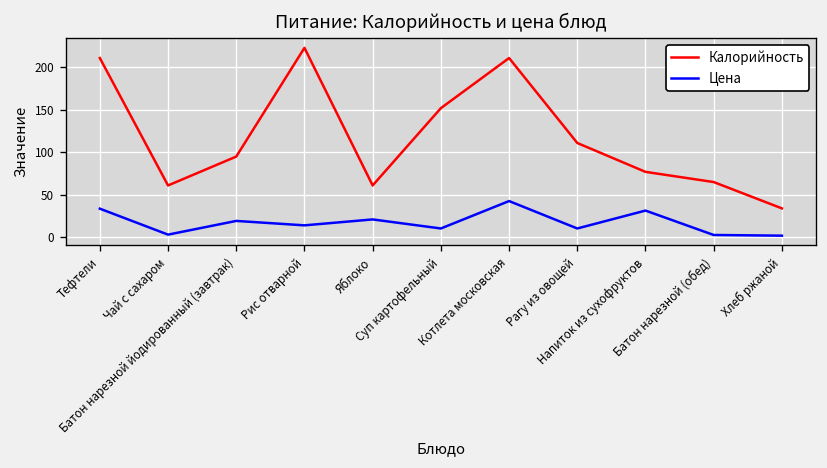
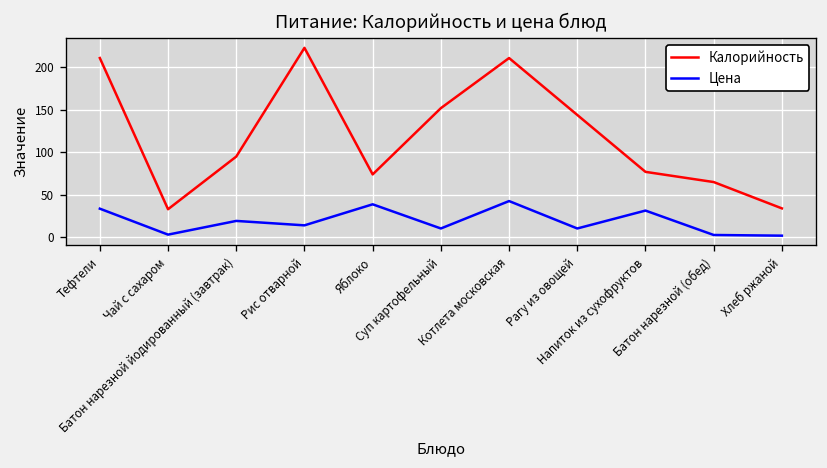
  {
    "Калорийность": {
      "Тефтели": 210,
-     "Чай с сахаром": 60,
+     "Чай с сахаром": 30,
      "Батон нарезной йодированный (завтрак)": 100,
      "Рис отварной": 220,
-     "Яблоко": 60,
+     "Яблоко": 70,
      "Суп картофельный": 150,
      "Котлета московская": 210,
-     "Рагу из овощей": 110,
+     "Рагу из овощей": 140,
      "Напиток из сухофруктов": 80,
      "Батон нарезной (обед)": 70,
      "Хлеб ржаной": 30
    },
    "Цена": {
      "Тефтели": 30,
      "Чай с сахаром": 0,
      "Батон нарезной йодированный (завтрак)": 20,
      "Рис отварной": 10,
-     "Яблоко": 20,
+     "Яблоко": 40,
      "Суп картофельный": 10,
      "Котлета московская": 40,
      "Рагу из овощей": 10,
      "Напиток из сухофруктов": 30,
      "Батон нарезной (обед)": 0,
      "Хлеб ржаной": 0
    }
  }
